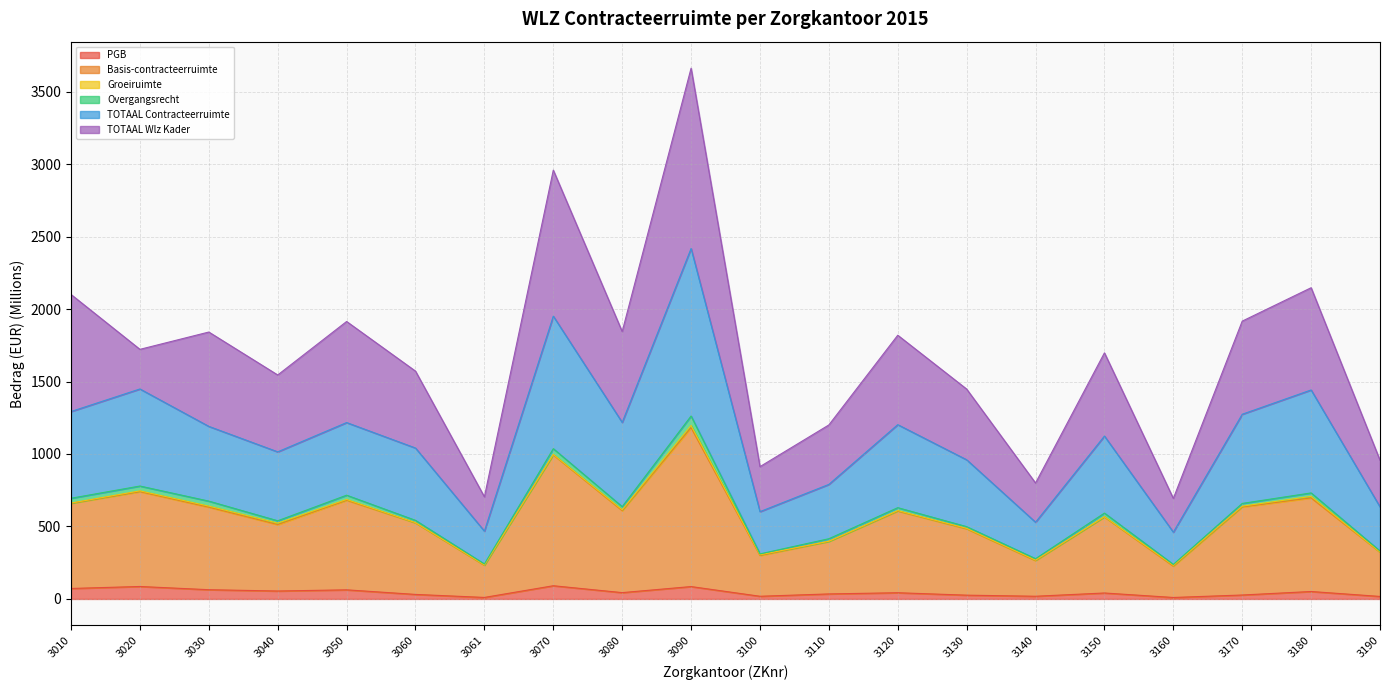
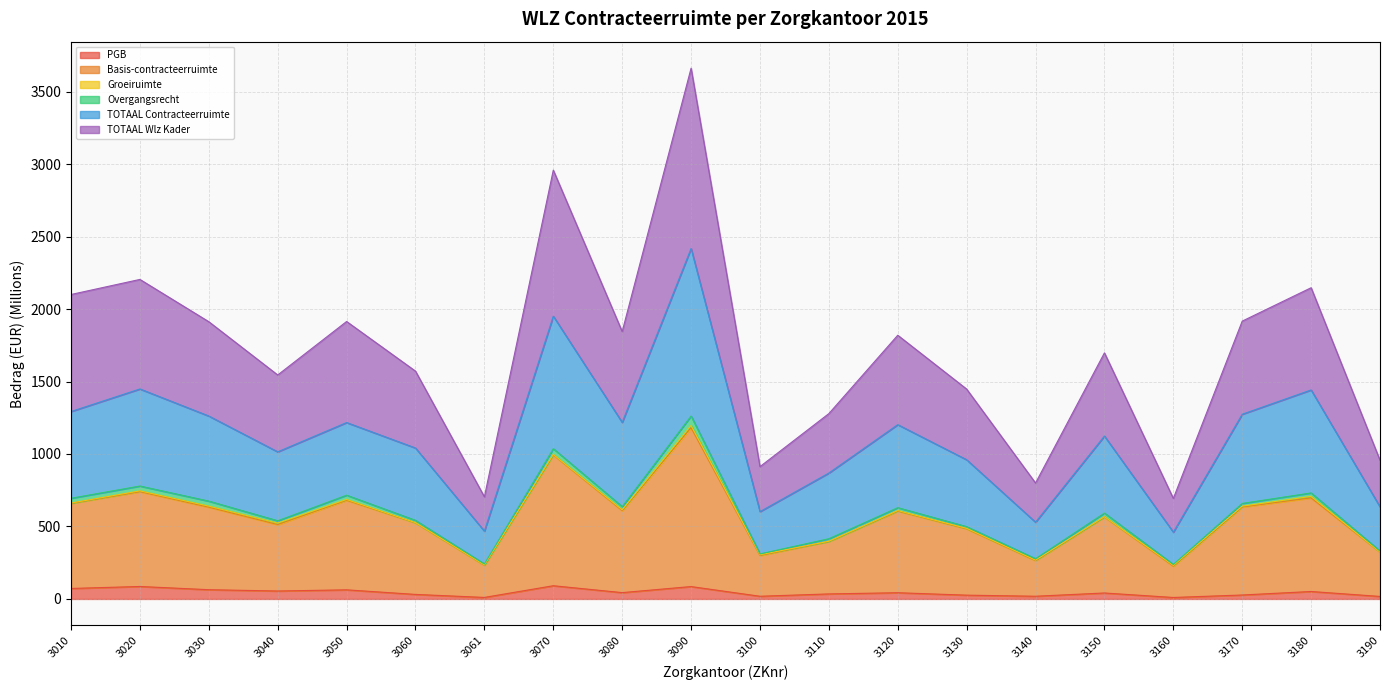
  {
    "Overgangsrecht": {
      "3010": 30,
      "3020": 30,
      "3030": 30,
      "3050": 30,
      "3070": 40,
      "3080": 20,
      "3090": 70,
      "3110": 20,
      "3120": 20,
      "3150": 20,
      "3170": 20,
      "3180": 20
    },
    "TOTAAL Contracteerruimte": {
      "3010": 600,
      "3020": 670,
-     "3030": 520,
+     "3030": 590,
      "3040": 480,
      "3050": 500,
      "3060": 500,
      "3061": 230,
      "3070": 910,
      "3080": 580,
      "3090": 1160,
      "3100": 290,
-     "3110": 370,
+     "3110": 450,
      "3120": 570,
      "3130": 460,
      "3140": 250,
      "3150": 530,
      "3160": 220,
      "3170": 620,
      "3180": 710,
      "3190": 300
    },
    "TOTAAL Wlz Kader": {
      "3010": 810,
-     "3020": 270,
+     "3020": 760,
      "3030": 650,
      "3040": 530,
      "3050": 700,
      "3060": 530,
      "3061": 240,
      "3070": 1010,
      "3080": 630,
      "3090": 1240,
      "3100": 310,
      "3110": 410,
      "3120": 620,
      "3130": 490,
      "3140": 270,
      "3150": 570,
      "3160": 230,
      "3170": 640,
      "3180": 710,
      "3190": 320
    }
  }
